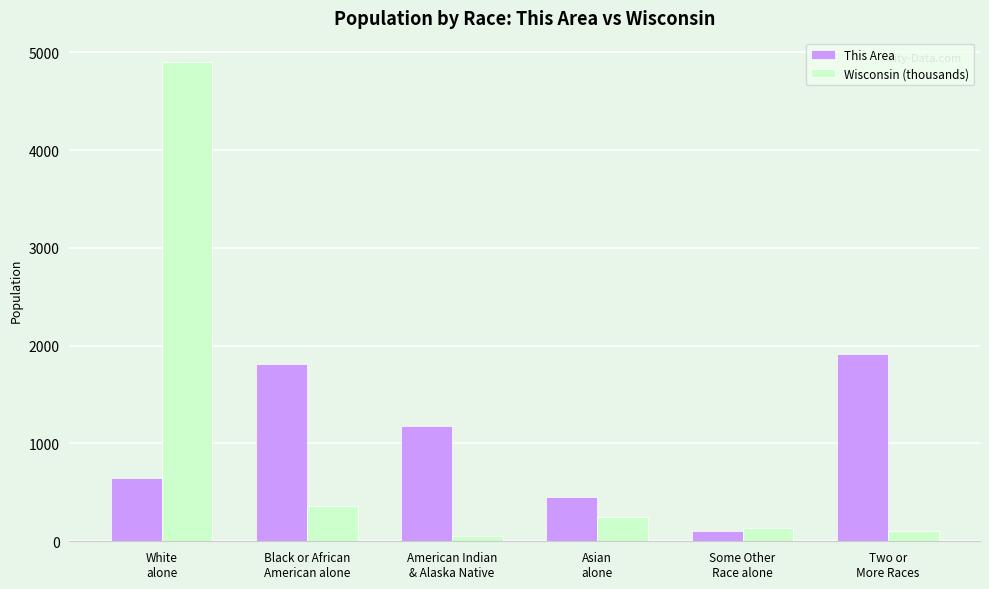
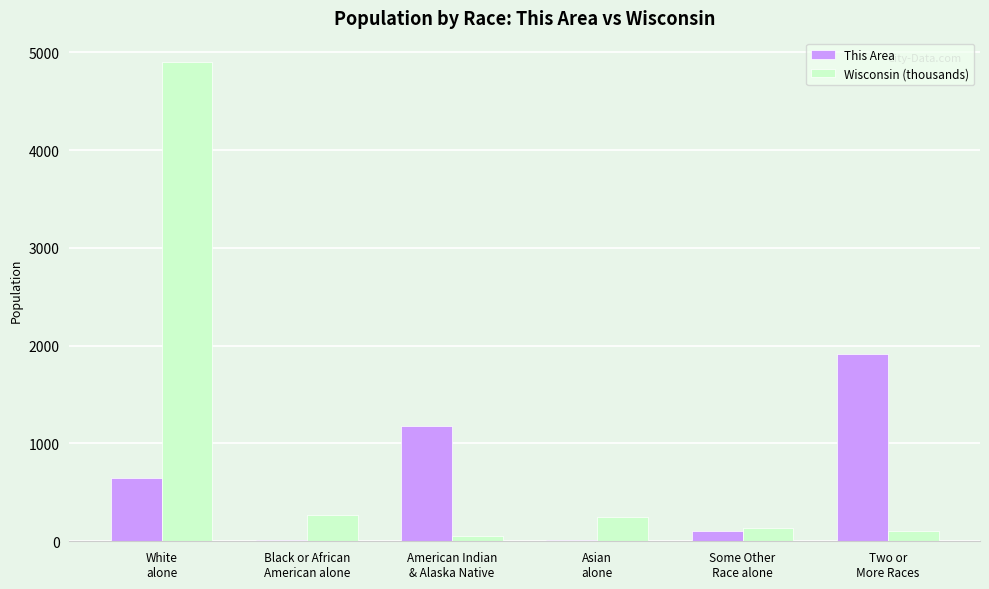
  {
    "This Area": {
      "White alone": 600,
-     "Black or African American alone": 1800,
+     "Black or African American alone": 0,
      "American Indian & Alaska Native": 1200,
-     "Asian alone": 500,
+     "Asian alone": 0,
      "Some Other Race alone": 100,
      "Two or More Races": 1900
    },
    "Wisconsin (thousands)": {
      "White alone": 4900,
-     "Black or African American alone": 400,
+     "Black or African American alone": 300,
      "American Indian & Alaska Native": 100,
      "Asian alone": 300,
      "Some Other Race alone": 100,
      "Two or More Races": 100
    }
  }
